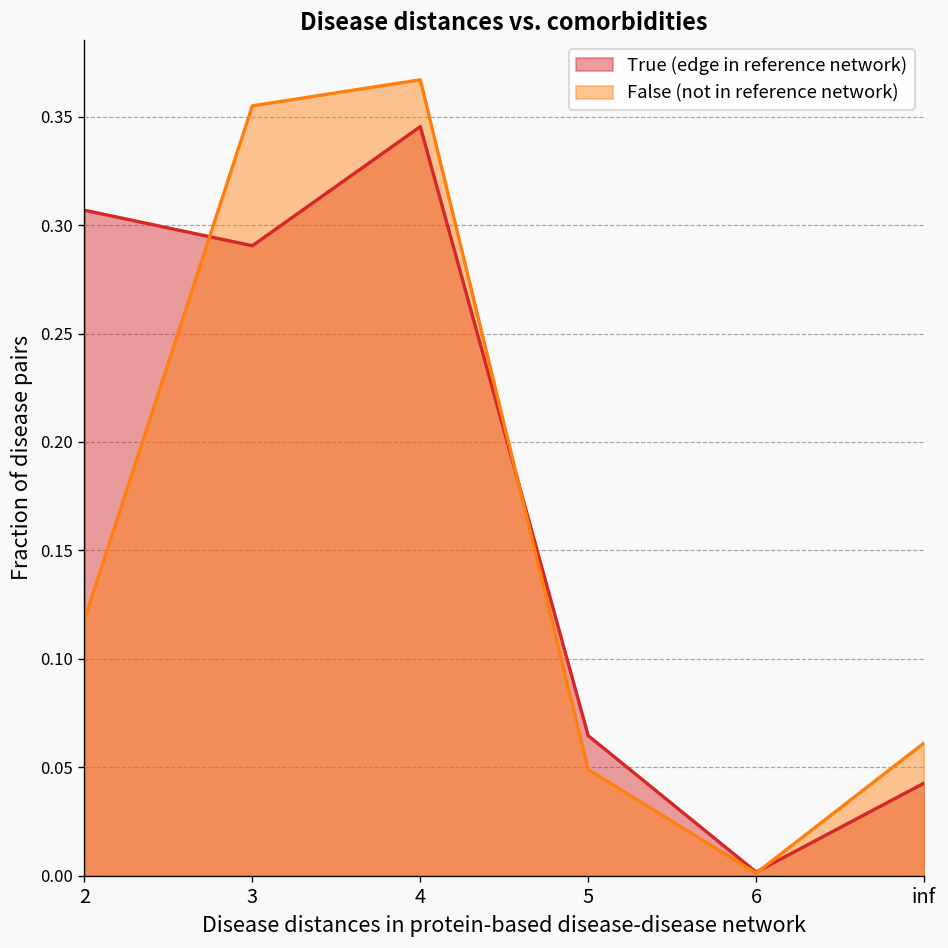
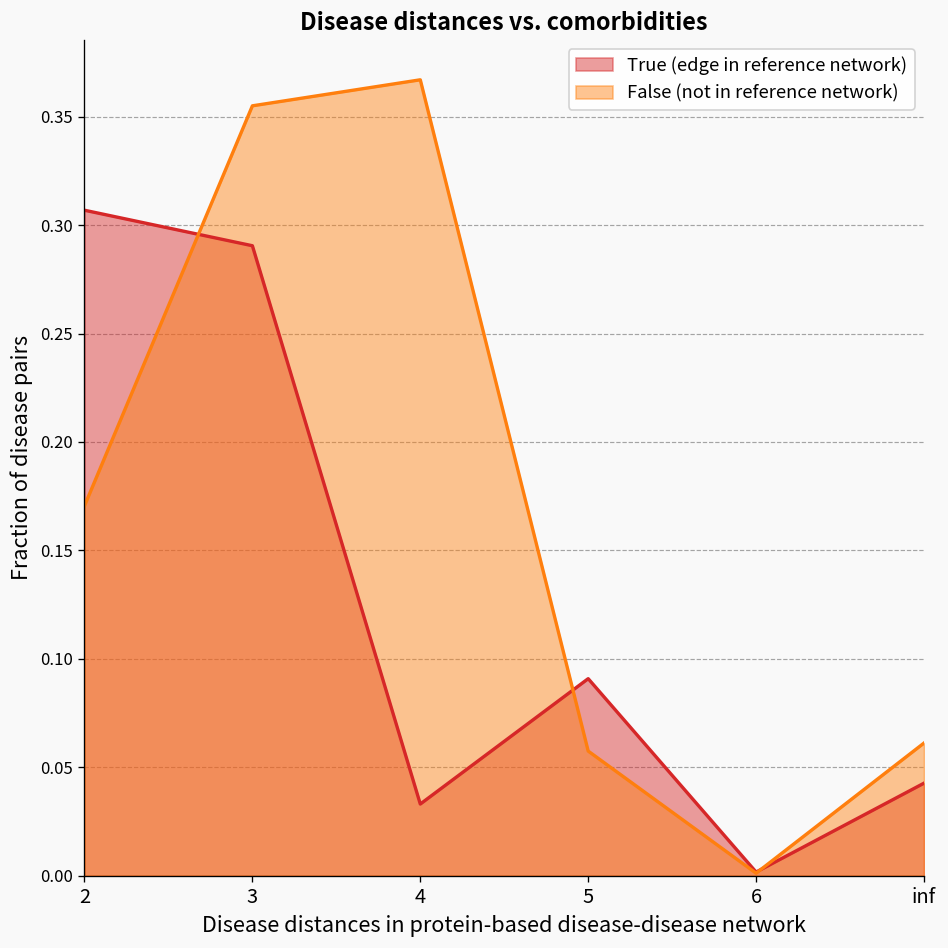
  {
    "True (edge in reference network)": {
      "2": 0.307,
      "3": 0.291,
-     "4": 0.345,
-     "5": 0.065,
+     "4": 0.033,
+     "5": 0.091,
      "inf": 0.043
    },
    "False (not in reference network)": {
-     "2": 0.118,
+     "2": 0.171,
      "3": 0.355,
      "4": 0.367,
-     "5": 0.049,
+     "5": 0.057,
      "inf": 0.061
    }
  }
